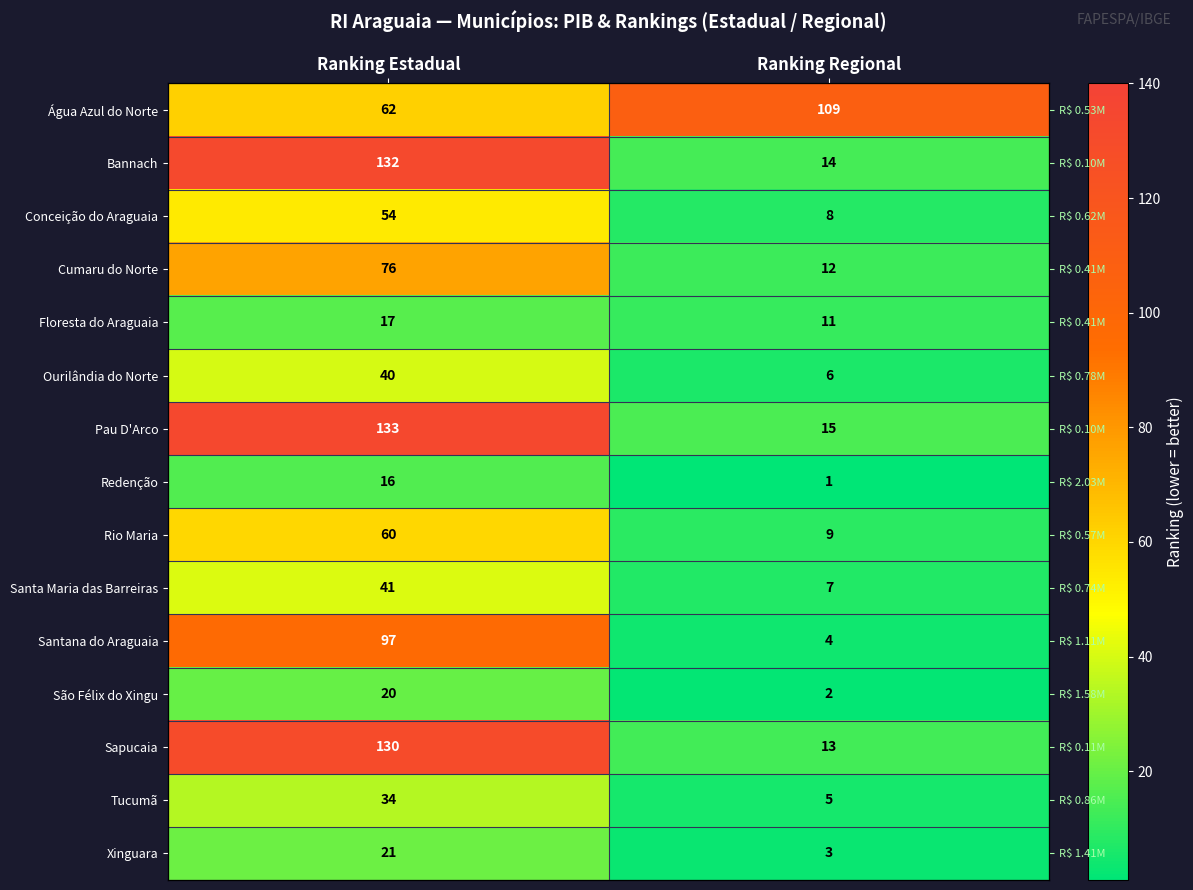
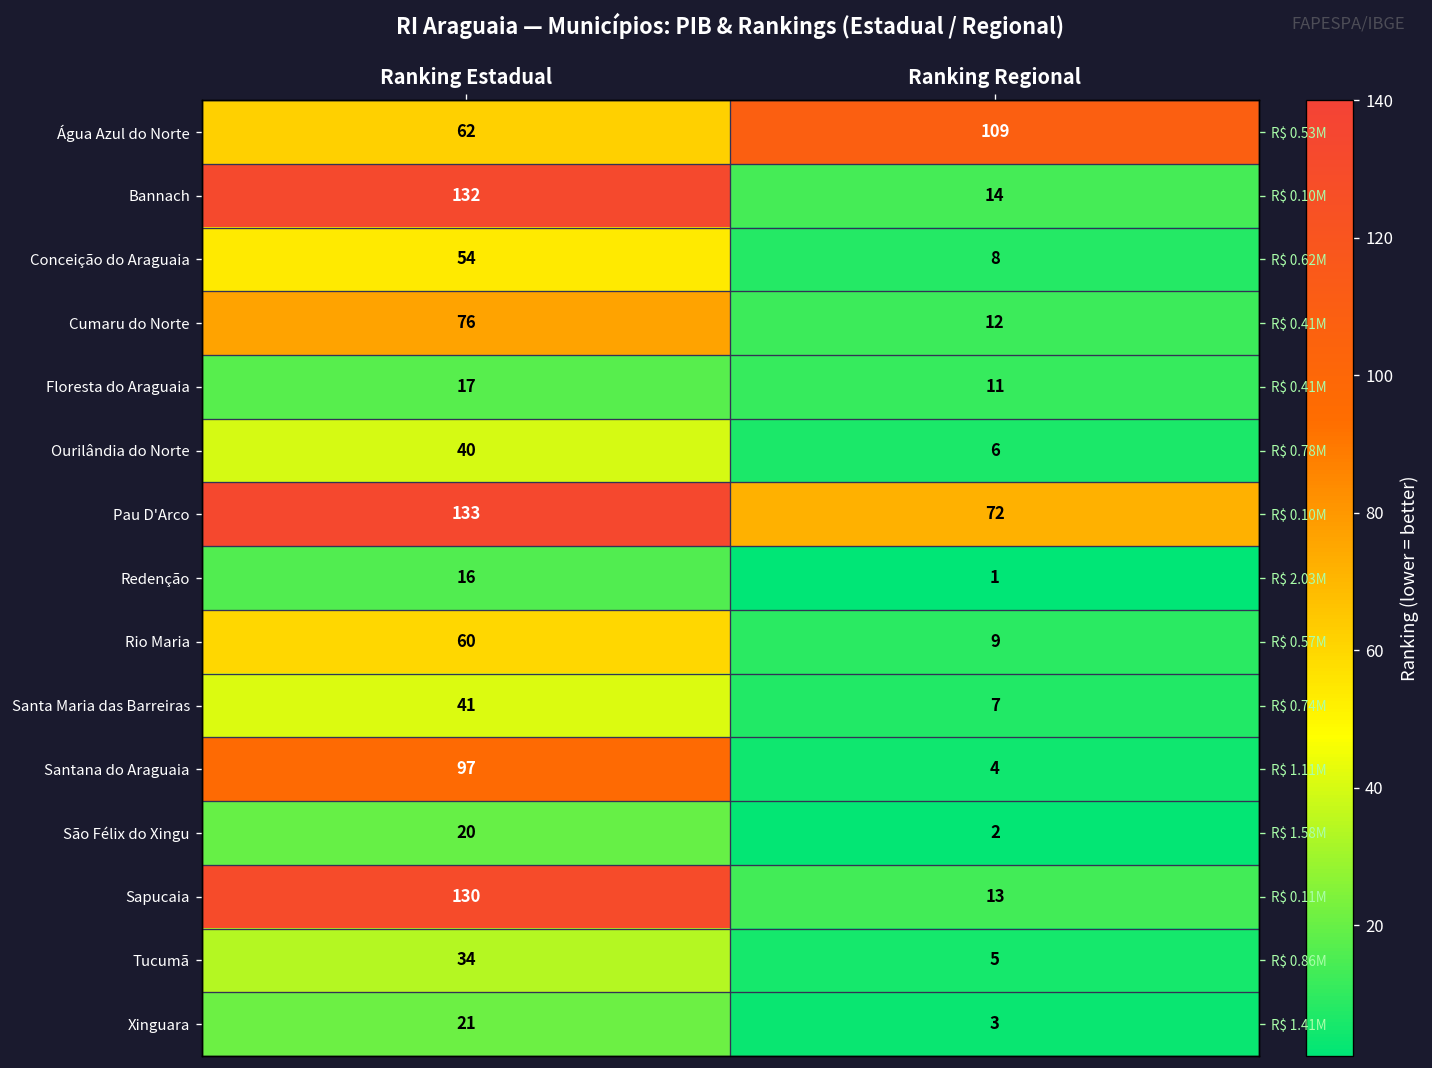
  {
    "Água Azul do Norte": {
      "Ranking Estadual": 62,
      "Ranking Regional": 109
    },
    "Bannach": {
      "Ranking Estadual": 132,
      "Ranking Regional": 14
    },
    "Conceição do Araguaia": {
      "Ranking Estadual": 54,
      "Ranking Regional": 8
    },
    "Cumaru do Norte": {
      "Ranking Estadual": 76,
      "Ranking Regional": 12
    },
    "Floresta do Araguaia": {
      "Ranking Estadual": 17,
      "Ranking Regional": 11
    },
    "Ourilândia do Norte": {
      "Ranking Estadual": 40,
      "Ranking Regional": 6
    },
    "Pau D'Arco": {
      "Ranking Estadual": 133,
-     "Ranking Regional": 15
+     "Ranking Regional": 72
    },
    "Redenção": {
      "Ranking Estadual": 16,
      "Ranking Regional": 1
    },
    "Rio Maria": {
      "Ranking Estadual": 60,
      "Ranking Regional": 9
    },
    "Santa Maria das Barreiras": {
      "Ranking Estadual": 41,
      "Ranking Regional": 7
    },
    "Santana do Araguaia": {
      "Ranking Estadual": 97,
      "Ranking Regional": 4
    },
    "São Félix do Xingu": {
      "Ranking Estadual": 20,
      "Ranking Regional": 2
    },
    "Sapucaia": {
      "Ranking Estadual": 130,
      "Ranking Regional": 13
    },
    "Tucumã": {
      "Ranking Estadual": 34,
      "Ranking Regional": 5
    },
    "Xinguara": {
      "Ranking Estadual": 21,
      "Ranking Regional": 3
    }
  }
